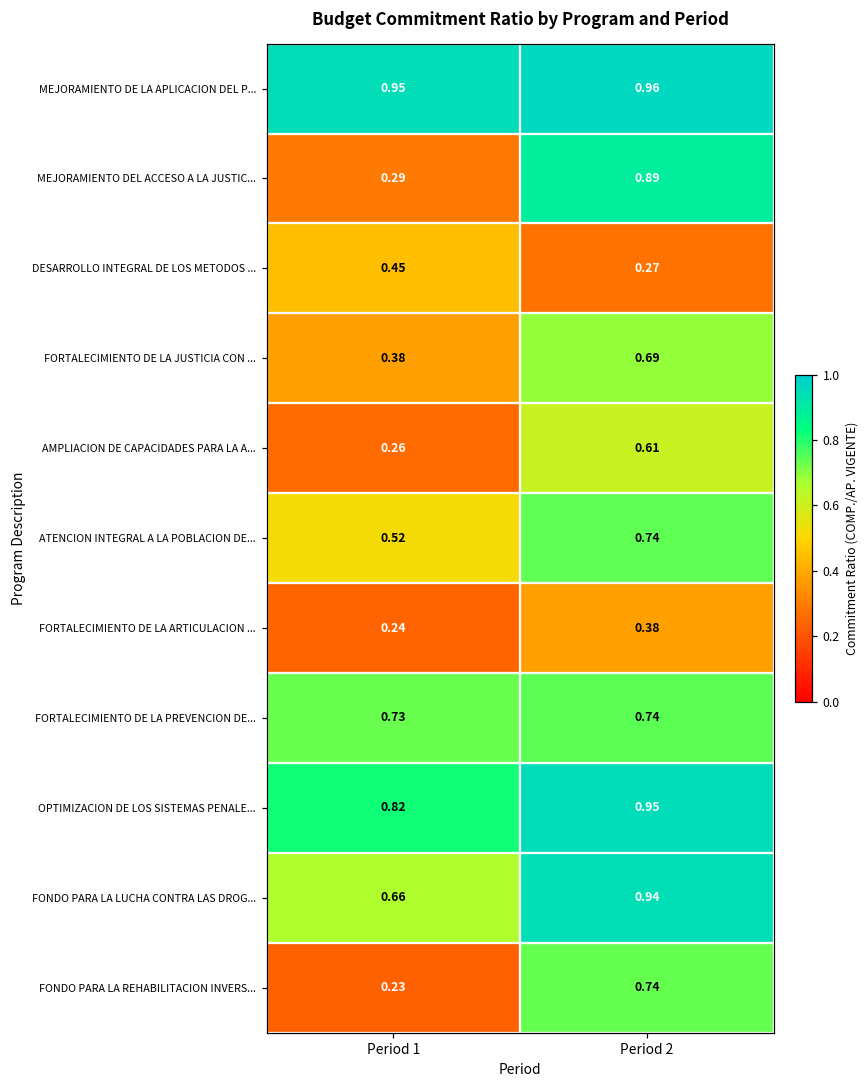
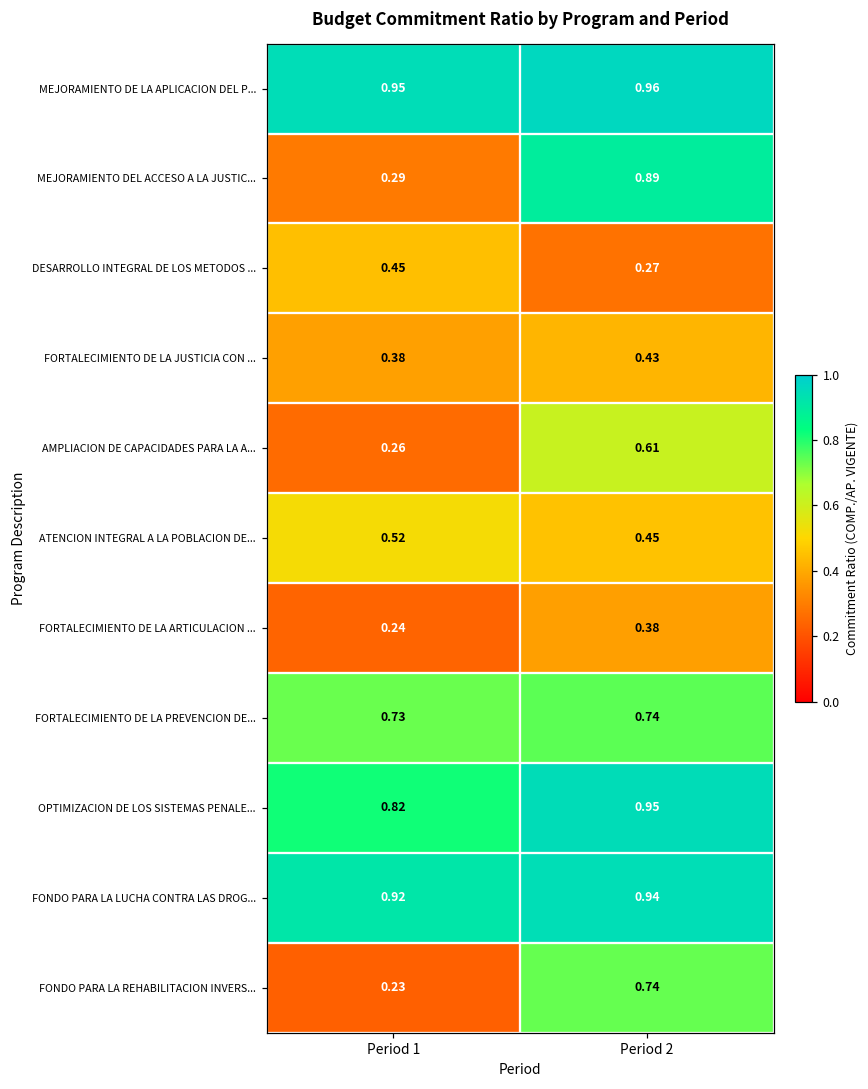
  {
    "MEJORAMIENTO DE LA APLICACION DEL P...": {
      "Period 1": 0.95,
      "Period 2": 0.96
    },
    "MEJORAMIENTO DEL ACCESO A LA JUSTIC...": {
      "Period 1": 0.29,
      "Period 2": 0.89
    },
    "DESARROLLO INTEGRAL DE LOS METODOS ...": {
      "Period 1": 0.45,
      "Period 2": 0.27
    },
    "FORTALECIMIENTO DE LA JUSTICIA CON ...": {
      "Period 1": 0.38,
-     "Period 2": 0.69
+     "Period 2": 0.43
    },
    "AMPLIACION DE CAPACIDADES PARA LA A...": {
      "Period 1": 0.26,
      "Period 2": 0.61
    },
    "ATENCION INTEGRAL A LA POBLACION DE...": {
      "Period 1": 0.52,
-     "Period 2": 0.74
+     "Period 2": 0.45
    },
    "FORTALECIMIENTO DE LA ARTICULACION ...": {
      "Period 1": 0.24,
      "Period 2": 0.38
    },
    "FORTALECIMIENTO DE LA PREVENCION DE...": {
      "Period 1": 0.73,
      "Period 2": 0.74
    },
    "OPTIMIZACION DE LOS SISTEMAS PENALE...": {
      "Period 1": 0.82,
      "Period 2": 0.95
    },
    "FONDO PARA LA LUCHA CONTRA LAS DROG...": {
-     "Period 1": 0.66,
+     "Period 1": 0.92,
      "Period 2": 0.94
    },
    "FONDO PARA LA REHABILITACION INVERS...": {
      "Period 1": 0.23,
      "Period 2": 0.74
    }
  }
